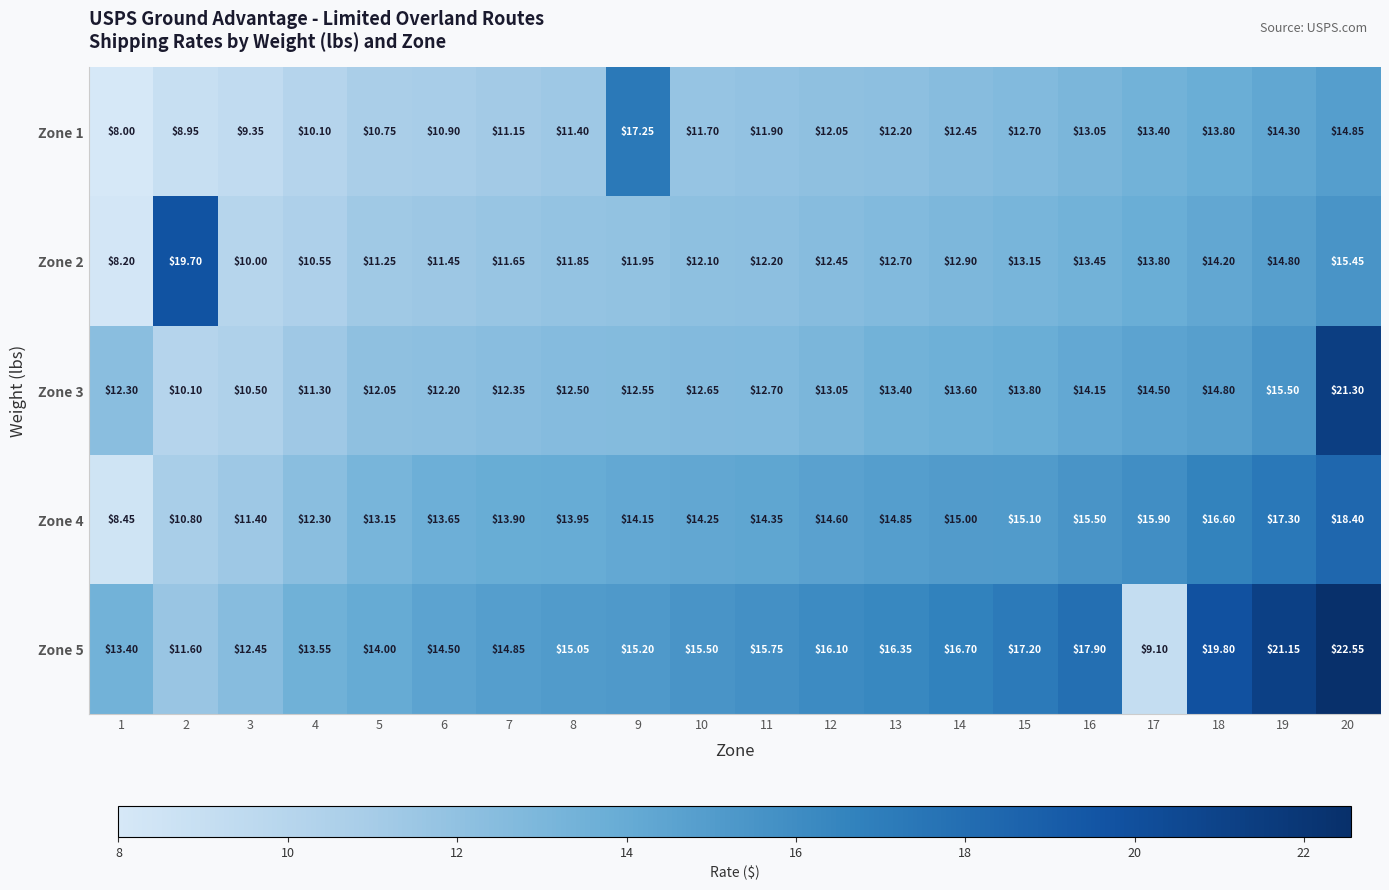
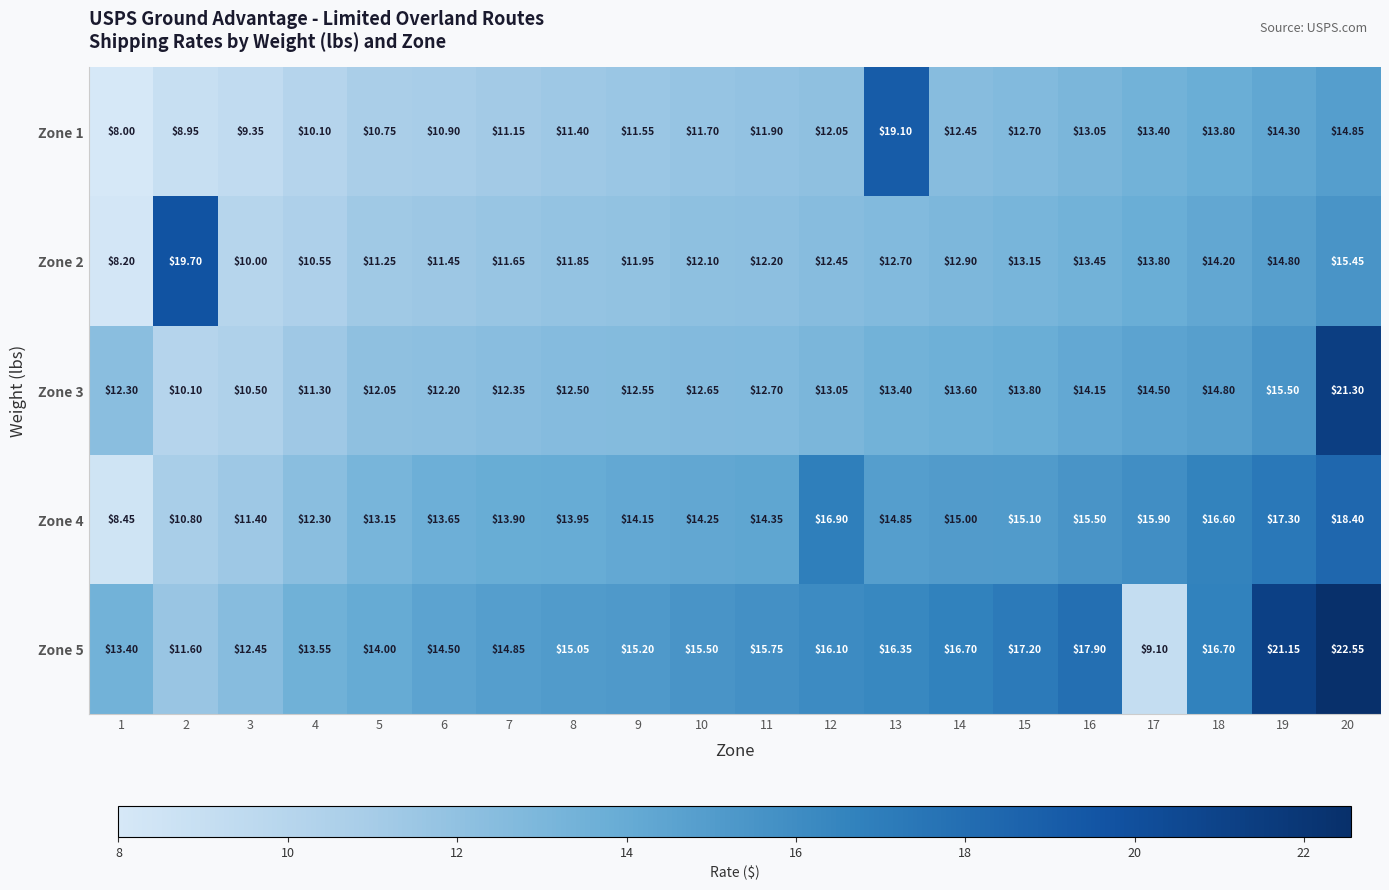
  {
    "Zone 1": {
      "1": "$8.00",
      "2": "$8.95",
      "3": "$9.35",
      "4": "$10.10",
      "5": "$10.75",
      "6": "$10.90",
      "7": "$11.15",
      "8": "$11.40",
-     "9": "$17.25",
+     "9": "$11.55",
      "10": "$11.70",
      "11": "$11.90",
      "12": "$12.05",
-     "13": "$12.20",
+     "13": "$19.10",
      "14": "$12.45",
      "15": "$12.70",
      "16": "$13.05",
      "17": "$13.40",
      "18": "$13.80",
      "19": "$14.30",
      "20": "$14.85"
    },
    "Zone 2": {
      "1": "$8.20",
      "2": "$19.70",
      "3": "$10.00",
      "4": "$10.55",
      "5": "$11.25",
      "6": "$11.45",
      "7": "$11.65",
      "8": "$11.85",
      "9": "$11.95",
      "10": "$12.10",
      "11": "$12.20",
      "12": "$12.45",
      "13": "$12.70",
      "14": "$12.90",
      "15": "$13.15",
      "16": "$13.45",
      "17": "$13.80",
      "18": "$14.20",
      "19": "$14.80",
      "20": "$15.45"
    },
    "Zone 3": {
      "1": "$12.30",
      "2": "$10.10",
      "3": "$10.50",
      "4": "$11.30",
      "5": "$12.05",
      "6": "$12.20",
      "7": "$12.35",
      "8": "$12.50",
      "9": "$12.55",
      "10": "$12.65",
      "11": "$12.70",
      "12": "$13.05",
      "13": "$13.40",
      "14": "$13.60",
      "15": "$13.80",
      "16": "$14.15",
      "17": "$14.50",
      "18": "$14.80",
      "19": "$15.50",
      "20": "$21.30"
    },
    "Zone 4": {
      "1": "$8.45",
      "2": "$10.80",
      "3": "$11.40",
      "4": "$12.30",
      "5": "$13.15",
      "6": "$13.65",
      "7": "$13.90",
      "8": "$13.95",
      "9": "$14.15",
      "10": "$14.25",
      "11": "$14.35",
-     "12": "$14.60",
+     "12": "$16.90",
      "13": "$14.85",
      "14": "$15.00",
      "15": "$15.10",
      "16": "$15.50",
      "17": "$15.90",
      "18": "$16.60",
      "19": "$17.30",
      "20": "$18.40"
    },
    "Zone 5": {
      "1": "$13.40",
      "2": "$11.60",
      "3": "$12.45",
      "4": "$13.55",
      "5": "$14.00",
      "6": "$14.50",
      "7": "$14.85",
      "8": "$15.05",
      "9": "$15.20",
      "10": "$15.50",
      "11": "$15.75",
      "12": "$16.10",
      "13": "$16.35",
      "14": "$16.70",
      "15": "$17.20",
      "16": "$17.90",
      "17": "$9.10",
-     "18": "$19.80",
+     "18": "$16.70",
      "19": "$21.15",
      "20": "$22.55"
    }
  }
